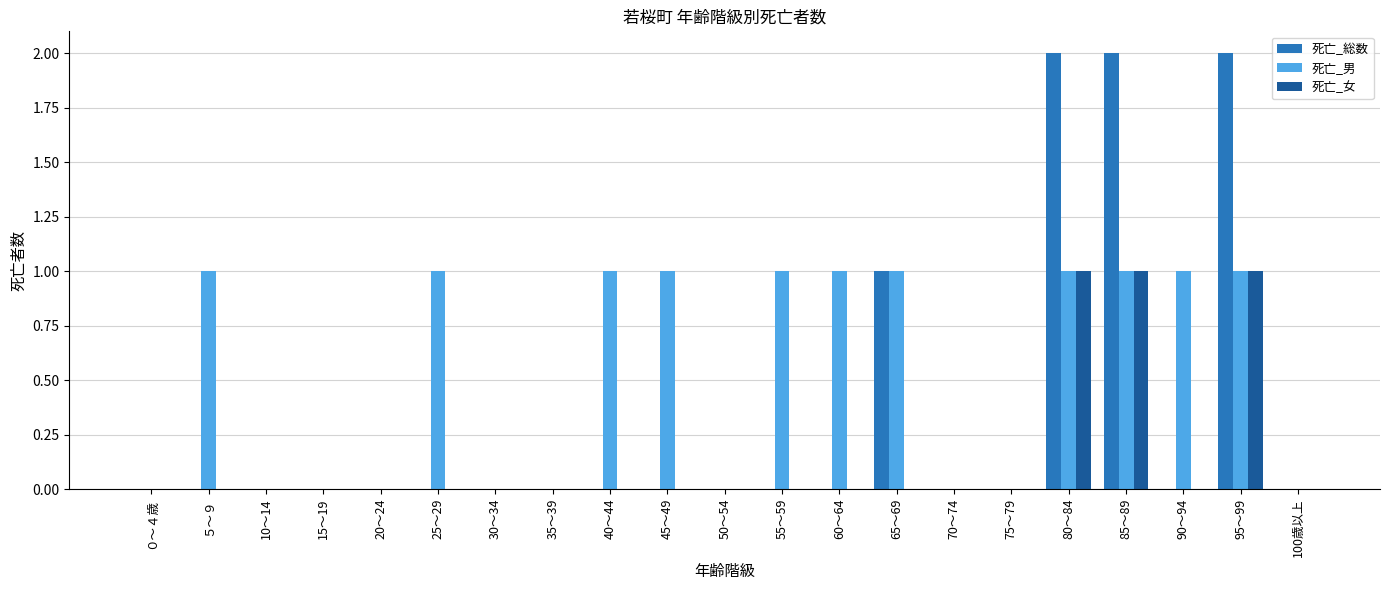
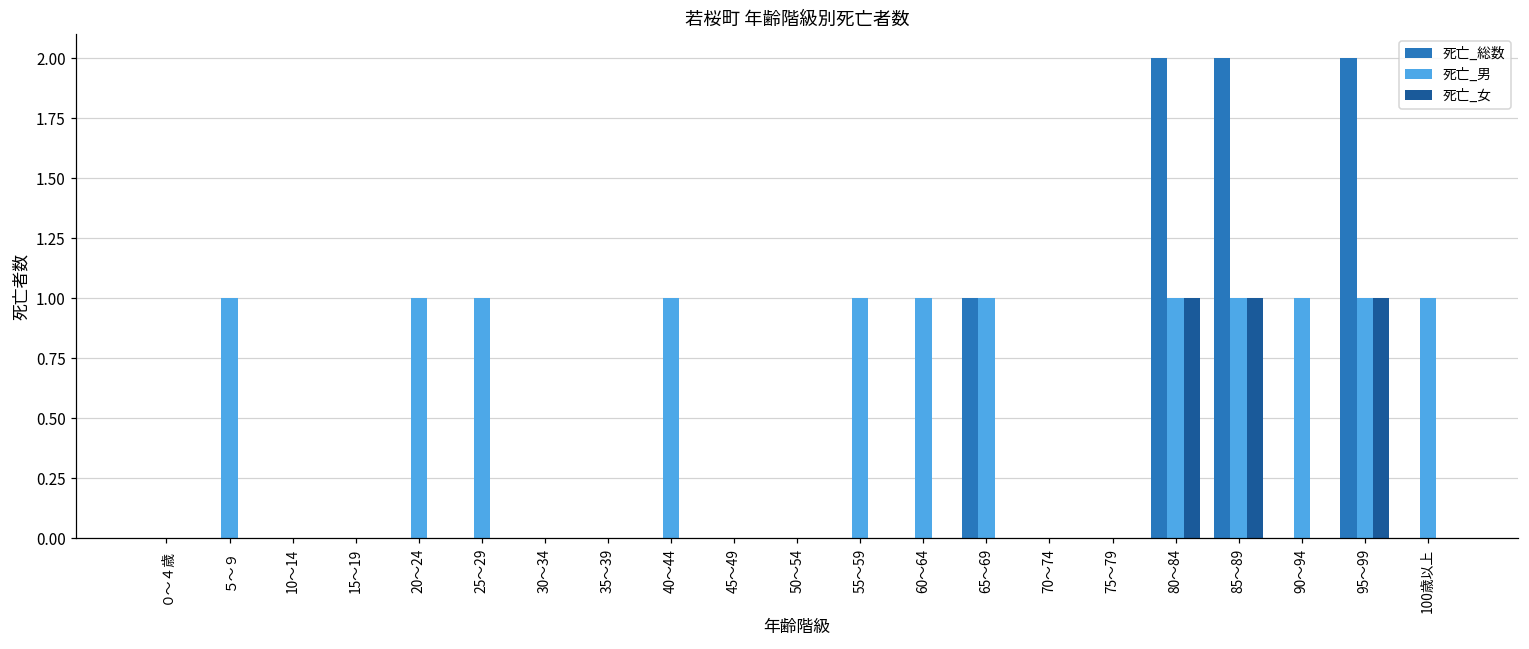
  {
    "死亡_男": {
      "０～４歳": 0,
      "５～９": 1,
      "10～14": 0,
      "15～19": 0,
-     "20～24": 0,
+     "20～24": 1,
      "25～29": 1,
      "30～34": 0,
      "35～39": 0,
      "40～44": 1,
-     "45～49": 1,
+     "45～49": 0,
      "50～54": 0,
      "55～59": 1,
      "60～64": 1,
      "65～69": 1,
      "70～74": 0,
      "75～79": 0,
      "80～84": 1,
      "85～89": 1,
      "90～94": 1,
      "95～99": 1,
-     "100歳以上": 0
+     "100歳以上": 1
    }
  }
